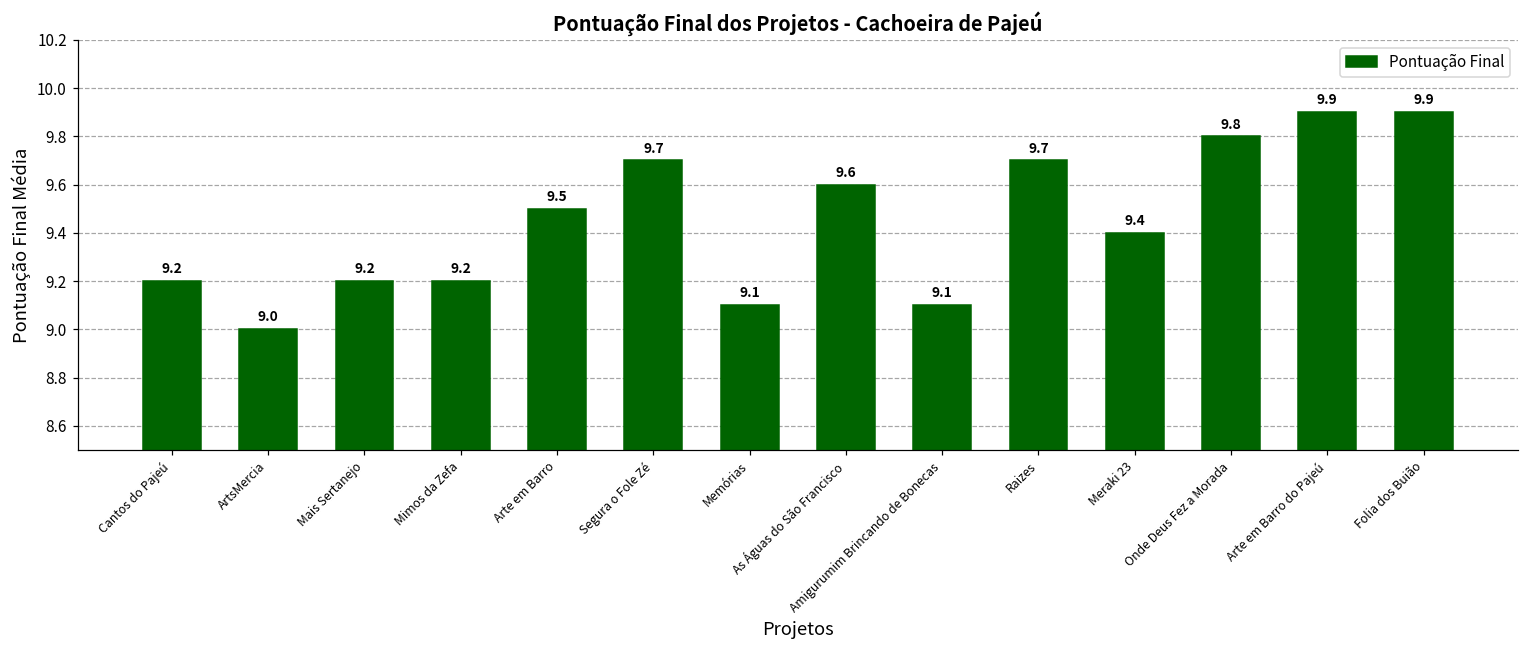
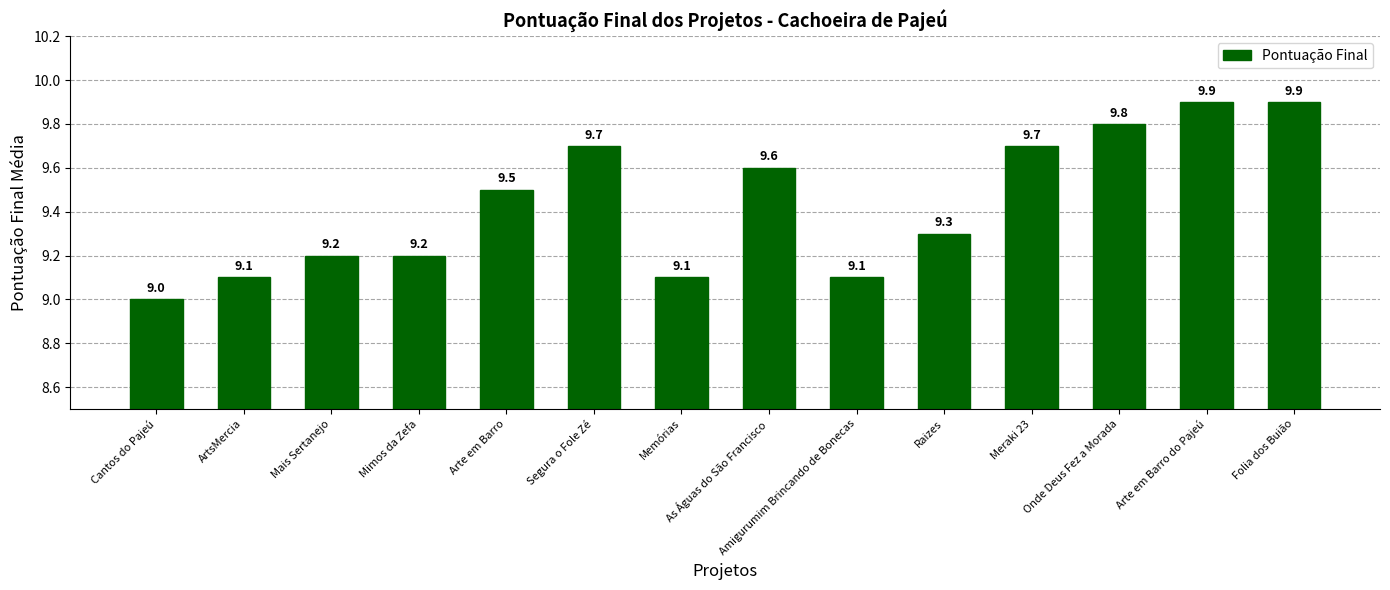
  {
-   "Cantos do Pajeú": 9.2,
-   "ArtsMercia": 9.0,
+   "Cantos do Pajeú": 9.0,
+   "ArtsMercia": 9.1,
    "Mais Sertanejo": 9.2,
    "Mimos da Zefa": 9.2,
    "Arte em Barro": 9.5,
    "Segura o Fole Zé": 9.7,
    "Memórias": 9.1,
    "As Águas do São Francisco": 9.6,
    "Amigurumim Brincando de Bonecas": 9.1,
-   "Raizes": 9.7,
-   "Meraki 23": 9.4,
+   "Raizes": 9.3,
+   "Meraki 23": 9.7,
    "Onde Deus Fez a Morada": 9.8,
    "Arte em Barro do Pajeú": 9.9,
    "Folia dos Buião": 9.9
  }
